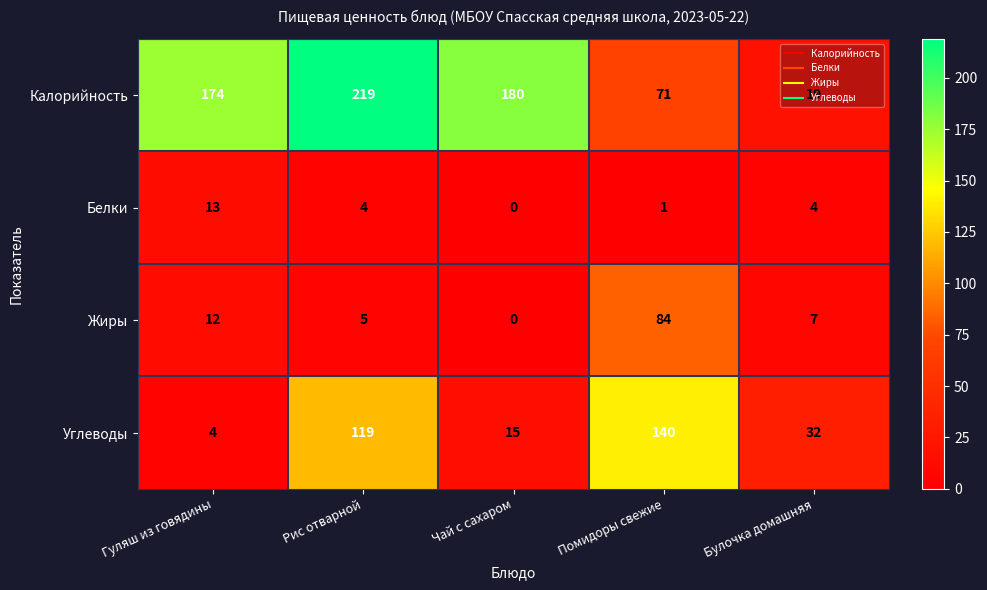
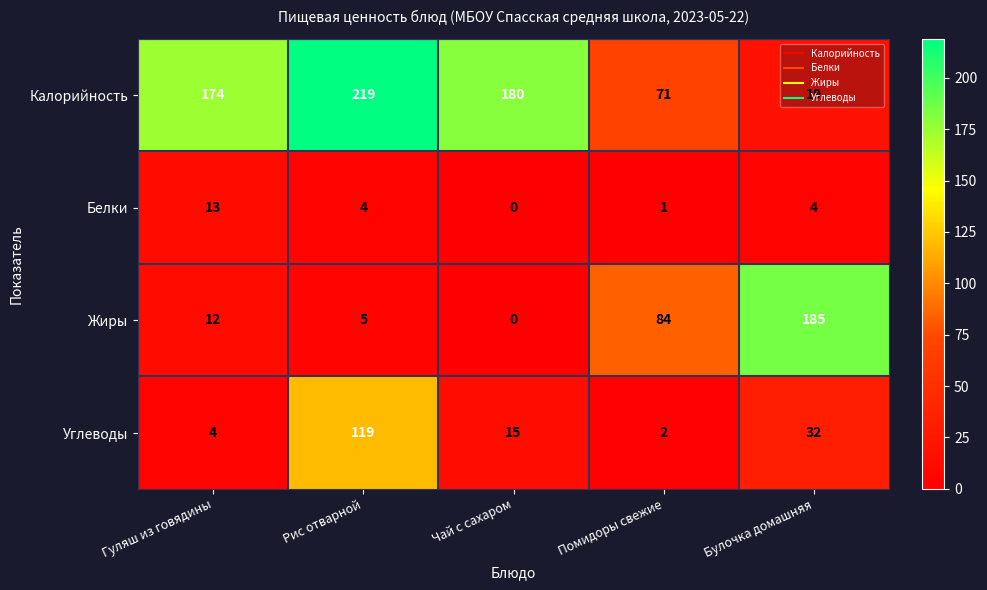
  {
    "Калорийность": {
      "Гуляш из говядины": 174,
      "Рис отварной": 219,
      "Чай с сахаром": 180,
      "Помидоры свежие": 71
    },
    "Белки": {
      "Гуляш из говядины": 13,
      "Рис отварной": 4,
      "Чай с сахаром": 0,
      "Помидоры свежие": 1,
      "Булочка домашняя": 4
    },
    "Жиры": {
      "Гуляш из говядины": 12,
      "Рис отварной": 5,
      "Чай с сахаром": 0,
      "Помидоры свежие": 84,
-     "Булочка домашняя": 7
+     "Булочка домашняя": 185
    },
    "Углеводы": {
      "Гуляш из говядины": 4,
      "Рис отварной": 119,
      "Чай с сахаром": 15,
-     "Помидоры свежие": 140,
+     "Помидоры свежие": 2,
      "Булочка домашняя": 32
    }
  }
